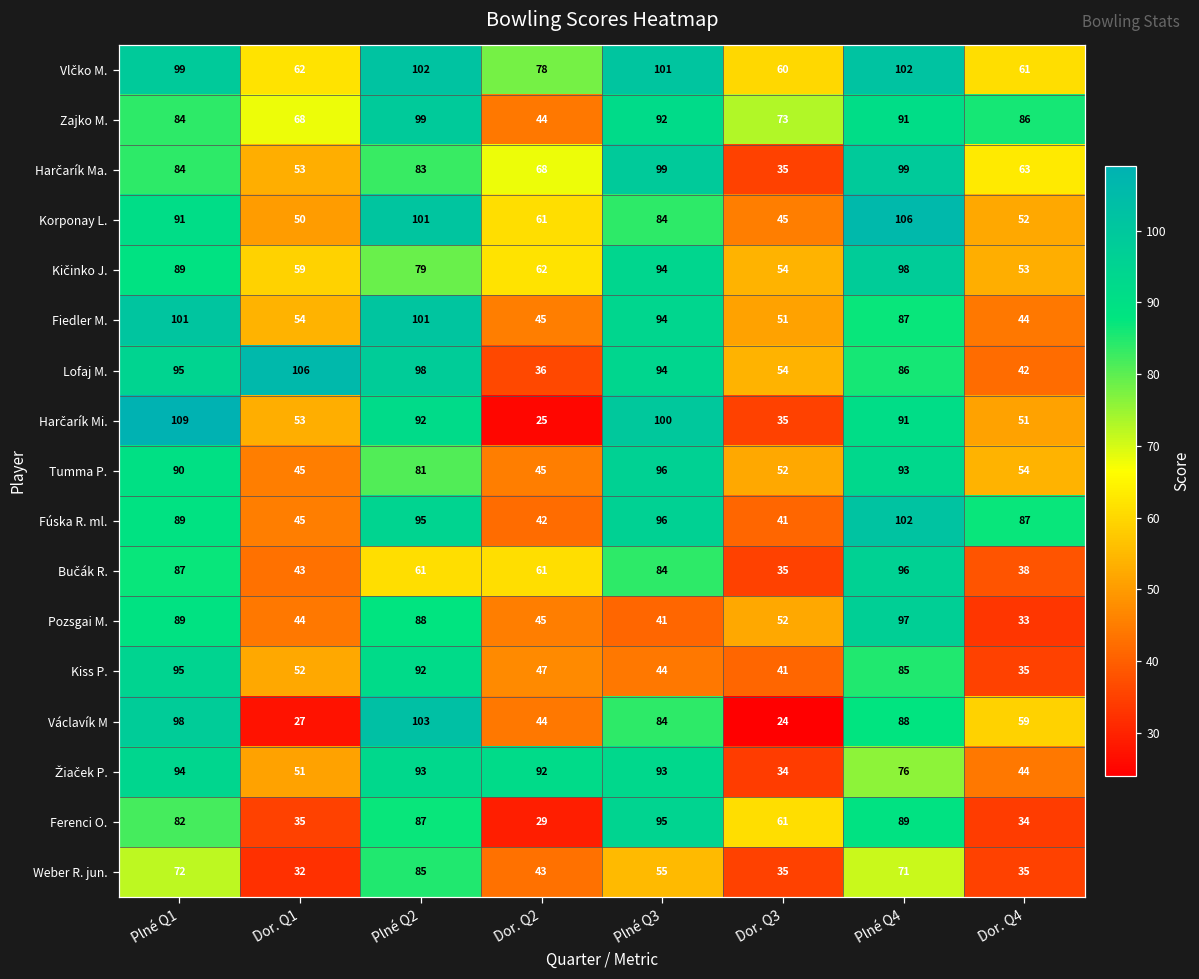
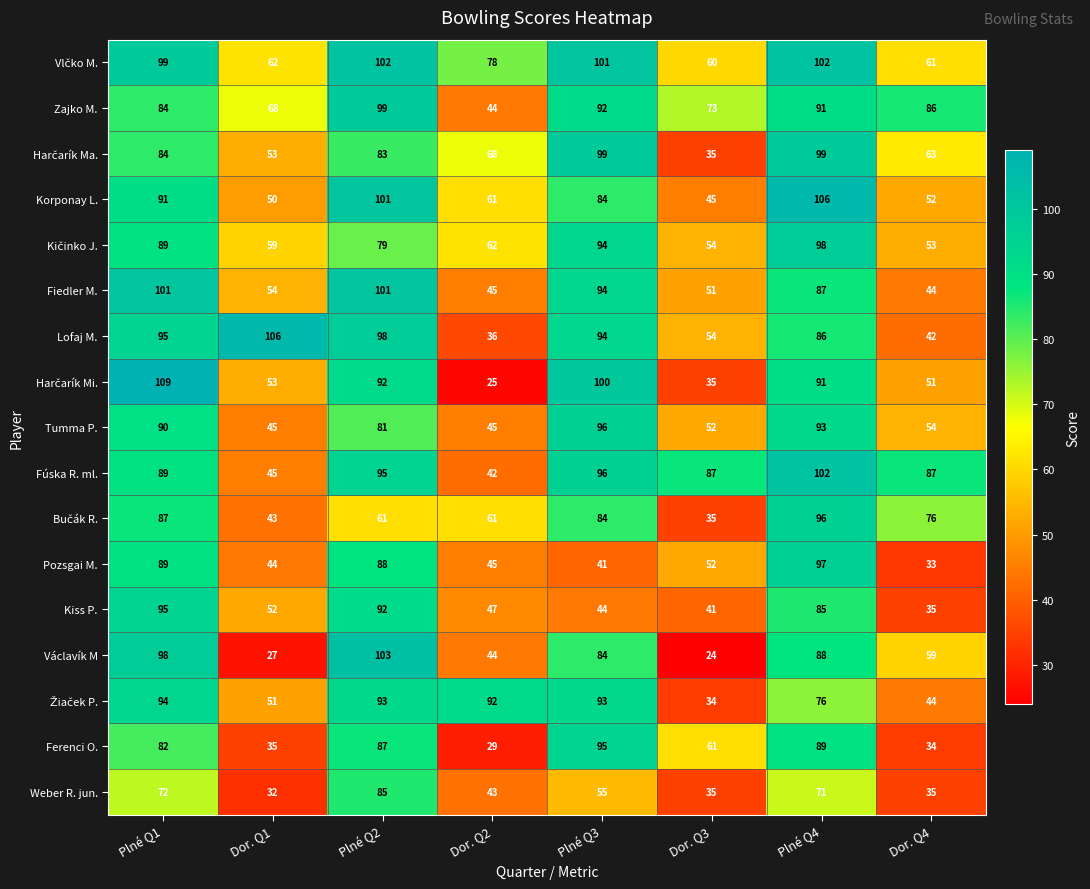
  {
    "Vlčko M.": {
      "Plné Q1": 99,
      "Dor. Q1": 62,
      "Plné Q2": 102,
      "Dor. Q2": 78,
      "Plné Q3": 101,
      "Dor. Q3": 60,
      "Plné Q4": 102,
      "Dor. Q4": 61
    },
    "Zajko M.": {
      "Plné Q1": 84,
      "Dor. Q1": 68,
      "Plné Q2": 99,
      "Dor. Q2": 44,
      "Plné Q3": 92,
      "Dor. Q3": 73,
      "Plné Q4": 91,
      "Dor. Q4": 86
    },
    "Harčarík Ma.": {
      "Plné Q1": 84,
      "Dor. Q1": 53,
      "Plné Q2": 83,
      "Dor. Q2": 68,
      "Plné Q3": 99,
      "Dor. Q3": 35,
      "Plné Q4": 99,
      "Dor. Q4": 63
    },
    "Korponay L.": {
      "Plné Q1": 91,
      "Dor. Q1": 50,
      "Plné Q2": 101,
      "Dor. Q2": 61,
      "Plné Q3": 84,
      "Dor. Q3": 45,
      "Plné Q4": 106,
      "Dor. Q4": 52
    },
    "Kičinko J.": {
      "Plné Q1": 89,
      "Dor. Q1": 59,
      "Plné Q2": 79,
      "Dor. Q2": 62,
      "Plné Q3": 94,
      "Dor. Q3": 54,
      "Plné Q4": 98,
      "Dor. Q4": 53
    },
    "Fiedler M.": {
      "Plné Q1": 101,
      "Dor. Q1": 54,
      "Plné Q2": 101,
      "Dor. Q2": 45,
      "Plné Q3": 94,
      "Dor. Q3": 51,
      "Plné Q4": 87,
      "Dor. Q4": 44
    },
    "Lofaj M.": {
      "Plné Q1": 95,
      "Dor. Q1": 106,
      "Plné Q2": 98,
      "Dor. Q2": 36,
      "Plné Q3": 94,
      "Dor. Q3": 54,
      "Plné Q4": 86,
      "Dor. Q4": 42
    },
    "Harčarík Mi.": {
      "Plné Q1": 109,
      "Dor. Q1": 53,
      "Plné Q2": 92,
      "Dor. Q2": 25,
      "Plné Q3": 100,
      "Dor. Q3": 35,
      "Plné Q4": 91,
      "Dor. Q4": 51
    },
    "Tumma P.": {
      "Plné Q1": 90,
      "Dor. Q1": 45,
      "Plné Q2": 81,
      "Dor. Q2": 45,
      "Plné Q3": 96,
      "Dor. Q3": 52,
      "Plné Q4": 93,
      "Dor. Q4": 54
    },
    "Fúska R. ml.": {
      "Plné Q1": 89,
      "Dor. Q1": 45,
      "Plné Q2": 95,
      "Dor. Q2": 42,
      "Plné Q3": 96,
-     "Dor. Q3": 41,
+     "Dor. Q3": 87,
      "Plné Q4": 102,
      "Dor. Q4": 87
    },
    "Bučák R.": {
      "Plné Q1": 87,
      "Dor. Q1": 43,
      "Plné Q2": 61,
      "Dor. Q2": 61,
      "Plné Q3": 84,
      "Dor. Q3": 35,
      "Plné Q4": 96,
-     "Dor. Q4": 38
+     "Dor. Q4": 76
    },
    "Pozsgai M.": {
      "Plné Q1": 89,
      "Dor. Q1": 44,
      "Plné Q2": 88,
      "Dor. Q2": 45,
      "Plné Q3": 41,
      "Dor. Q3": 52,
      "Plné Q4": 97,
      "Dor. Q4": 33
    },
    "Kiss P.": {
      "Plné Q1": 95,
      "Dor. Q1": 52,
      "Plné Q2": 92,
      "Dor. Q2": 47,
      "Plné Q3": 44,
      "Dor. Q3": 41,
      "Plné Q4": 85,
      "Dor. Q4": 35
    },
    "Václavík M": {
      "Plné Q1": 98,
      "Dor. Q1": 27,
      "Plné Q2": 103,
      "Dor. Q2": 44,
      "Plné Q3": 84,
      "Dor. Q3": 24,
      "Plné Q4": 88,
      "Dor. Q4": 59
    },
    "Žiaček P.": {
      "Plné Q1": 94,
      "Dor. Q1": 51,
      "Plné Q2": 93,
      "Dor. Q2": 92,
      "Plné Q3": 93,
      "Dor. Q3": 34,
      "Plné Q4": 76,
      "Dor. Q4": 44
    },
    "Ferenci O.": {
      "Plné Q1": 82,
      "Dor. Q1": 35,
      "Plné Q2": 87,
      "Dor. Q2": 29,
      "Plné Q3": 95,
      "Dor. Q3": 61,
      "Plné Q4": 89,
      "Dor. Q4": 34
    },
    "Weber R. jun.": {
      "Plné Q1": 72,
      "Dor. Q1": 32,
      "Plné Q2": 85,
      "Dor. Q2": 43,
      "Plné Q3": 55,
      "Dor. Q3": 35,
      "Plné Q4": 71,
      "Dor. Q4": 35
    }
  }
